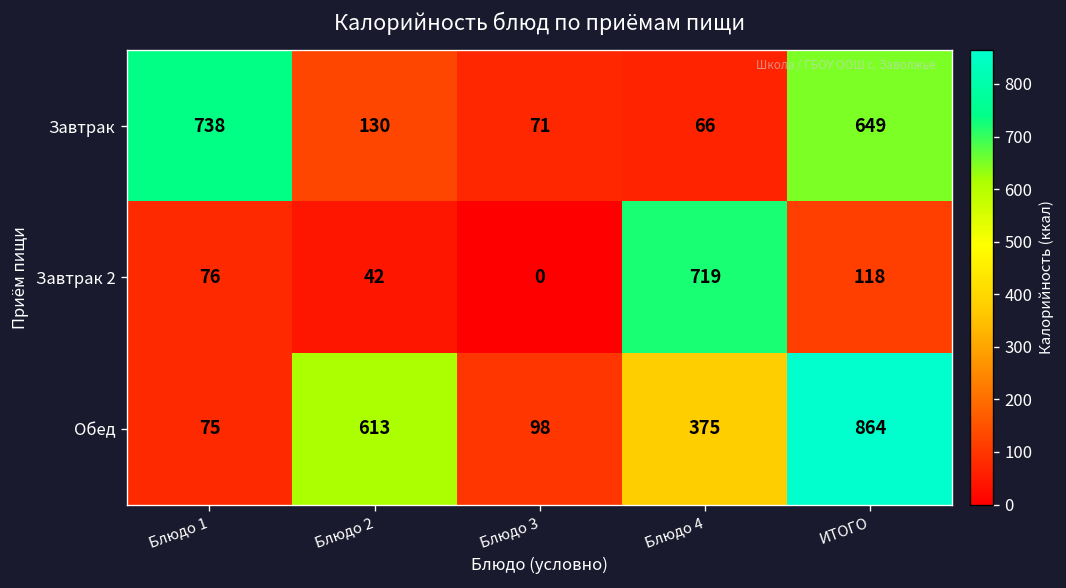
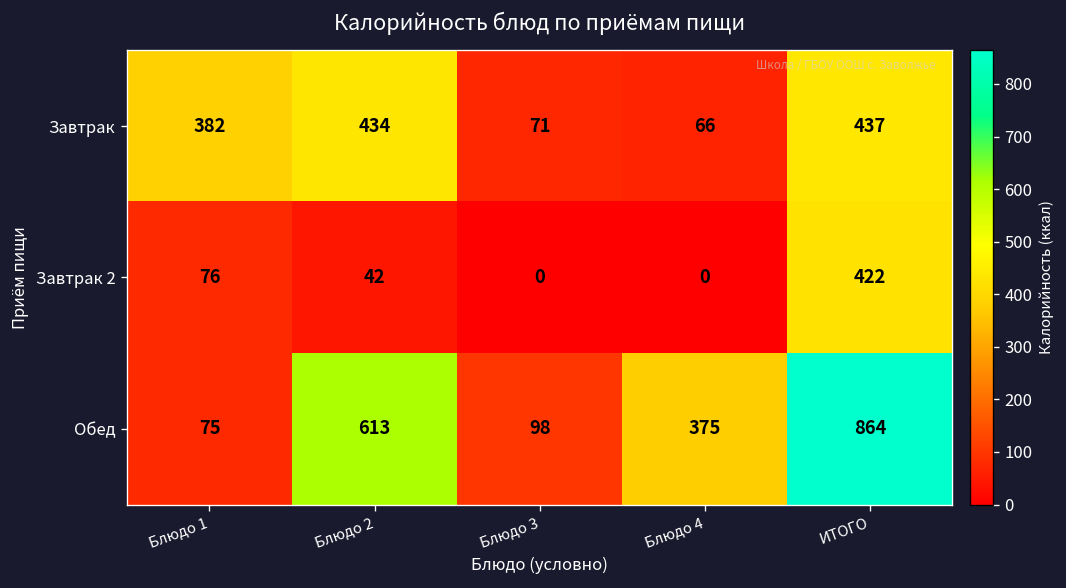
  {
    "Завтрак": {
-     "Блюдо 1": 738,
-     "Блюдо 2": 130,
+     "Блюдо 1": 382,
+     "Блюдо 2": 434,
      "Блюдо 3": 71,
      "Блюдо 4": 66,
-     "ИТОГО": 649
+     "ИТОГО": 437
    },
    "Завтрак 2": {
      "Блюдо 1": 76,
      "Блюдо 2": 42,
      "Блюдо 3": 0,
-     "Блюдо 4": 719,
-     "ИТОГО": 118
+     "Блюдо 4": 0,
+     "ИТОГО": 422
    },
    "Обед": {
      "Блюдо 1": 75,
      "Блюдо 2": 613,
      "Блюдо 3": 98,
      "Блюдо 4": 375,
      "ИТОГО": 864
    }
  }
